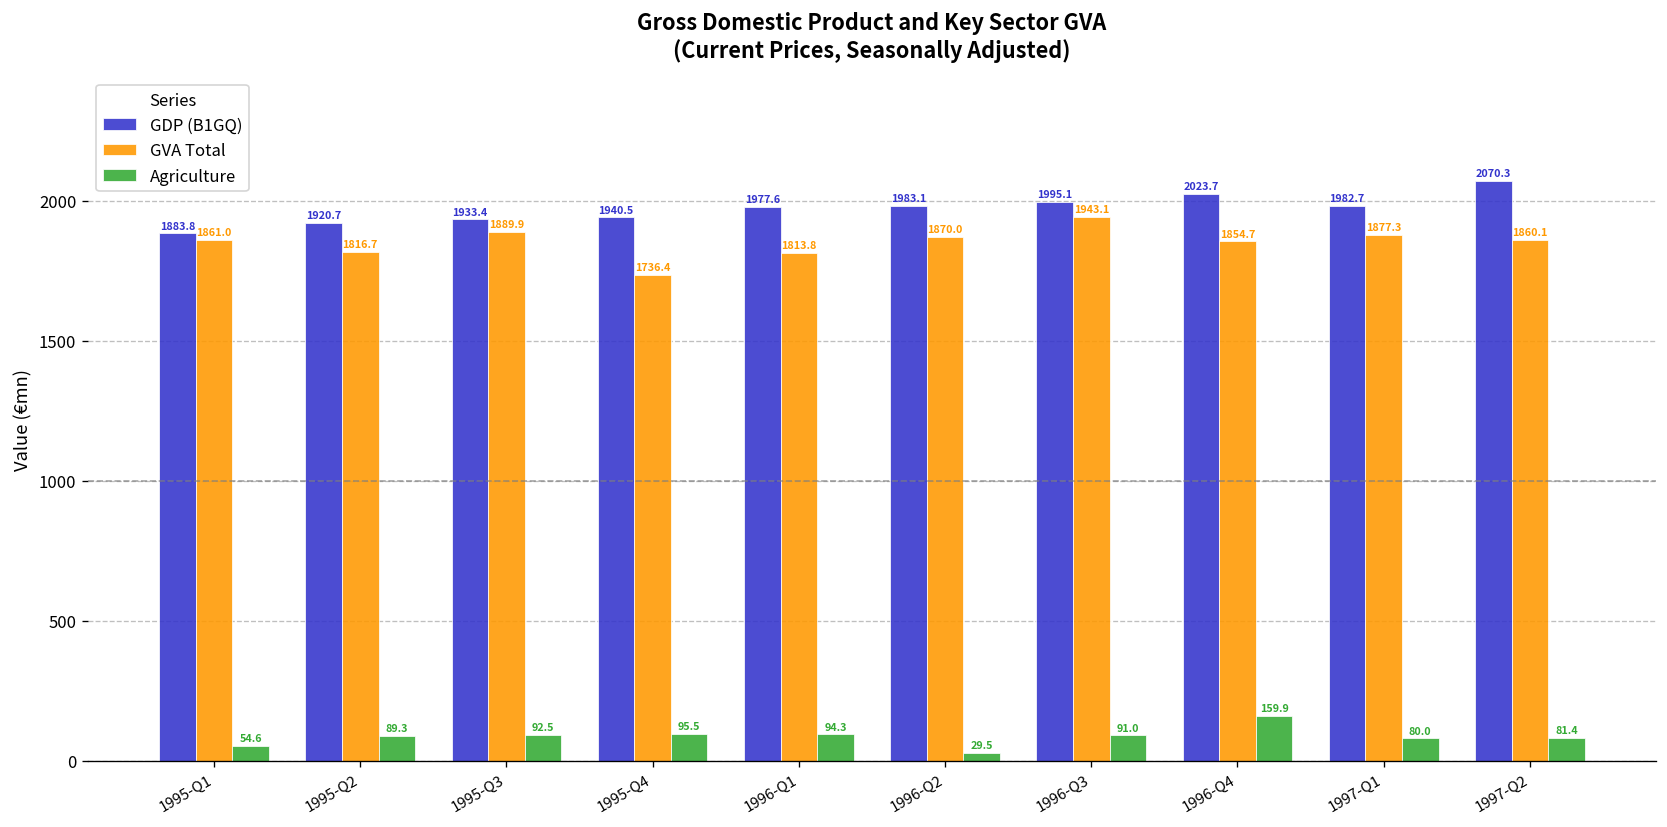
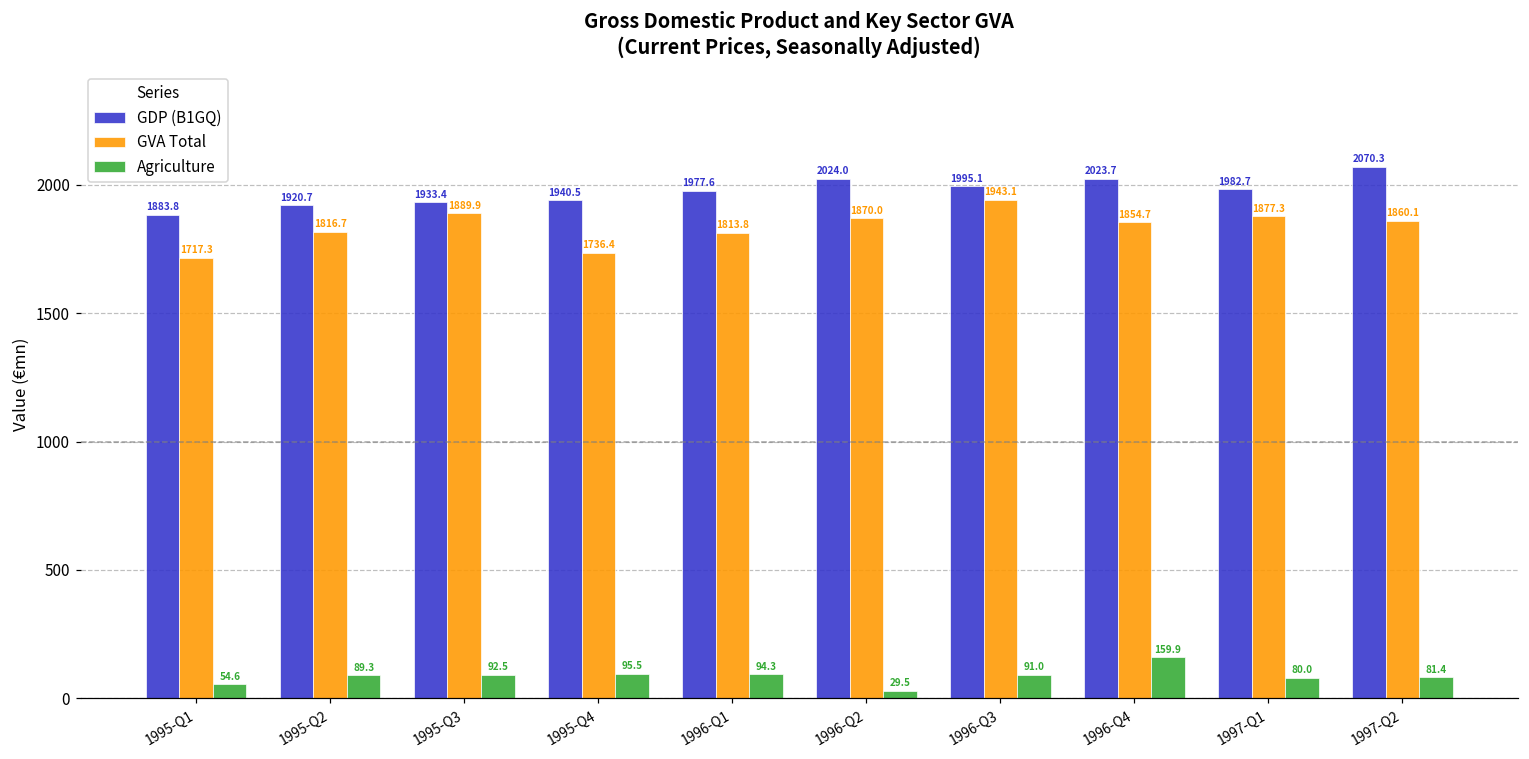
  {
    "GDP (B1GQ)": {
      "1995-Q1": 1883.8,
      "1995-Q2": 1920.7,
      "1995-Q3": 1933.4,
      "1995-Q4": 1940.5,
      "1996-Q1": 1977.6,
-     "1996-Q2": 1983.1,
+     "1996-Q2": 2024.0,
      "1996-Q3": 1995.1,
      "1996-Q4": 2023.7,
      "1997-Q1": 1982.7,
      "1997-Q2": 2070.3
    },
    "GVA Total": {
-     "1995-Q1": 1861.0,
+     "1995-Q1": 1717.3,
      "1995-Q2": 1816.7,
      "1995-Q3": 1889.9,
      "1995-Q4": 1736.4,
      "1996-Q1": 1813.8,
      "1996-Q2": 1870.0,
      "1996-Q3": 1943.1,
      "1996-Q4": 1854.7,
      "1997-Q1": 1877.3,
      "1997-Q2": 1860.1
    },
    "Agriculture": {
      "1995-Q1": 54.6,
      "1995-Q2": 89.3,
      "1995-Q3": 92.5,
      "1995-Q4": 95.5,
      "1996-Q1": 94.3,
      "1996-Q2": 29.5,
      "1996-Q3": 91.0,
      "1996-Q4": 159.9,
      "1997-Q1": 80.0,
      "1997-Q2": 81.4
    }
  }
